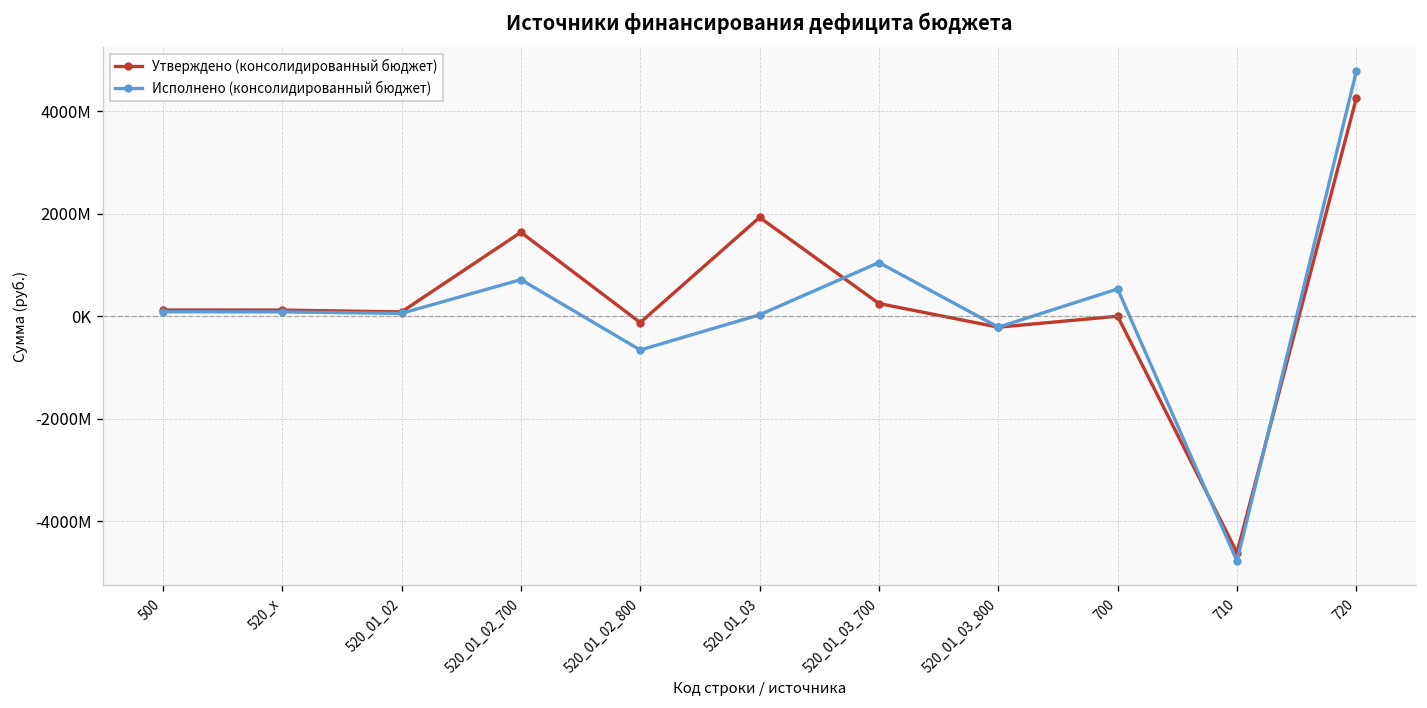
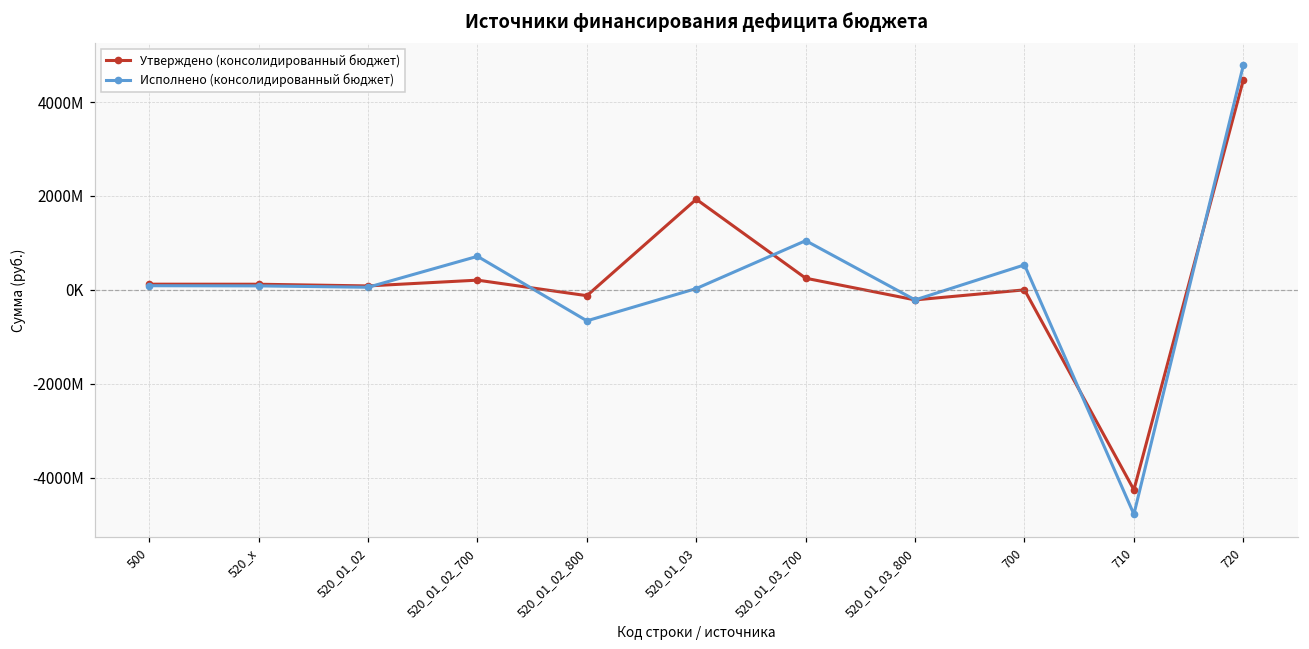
  {
    "Утверждено (консолидированный бюджет)": {
-     "520_01_02_700": 1600000000,
+     "520_01_02_700": 200000000,
      "520_01_02_800": -100000000,
      "520_01_03": 1900000000,
      "520_01_03_700": 200000000,
      "700": 0,
-     "710": -4600000000,
-     "720": 4300000000
+     "710": -4300000000,
+     "720": 4500000000
    },
    "Исполнено (консолидированный бюджет)": {
      "520_01_02_700": 700000000,
      "520_01_02_800": -700000000,
      "520_01_03": 0,
      "520_01_03_700": 1000000000,
      "700": 500000000,
      "710": -4800000000,
      "720": 4800000000
    }
  }
